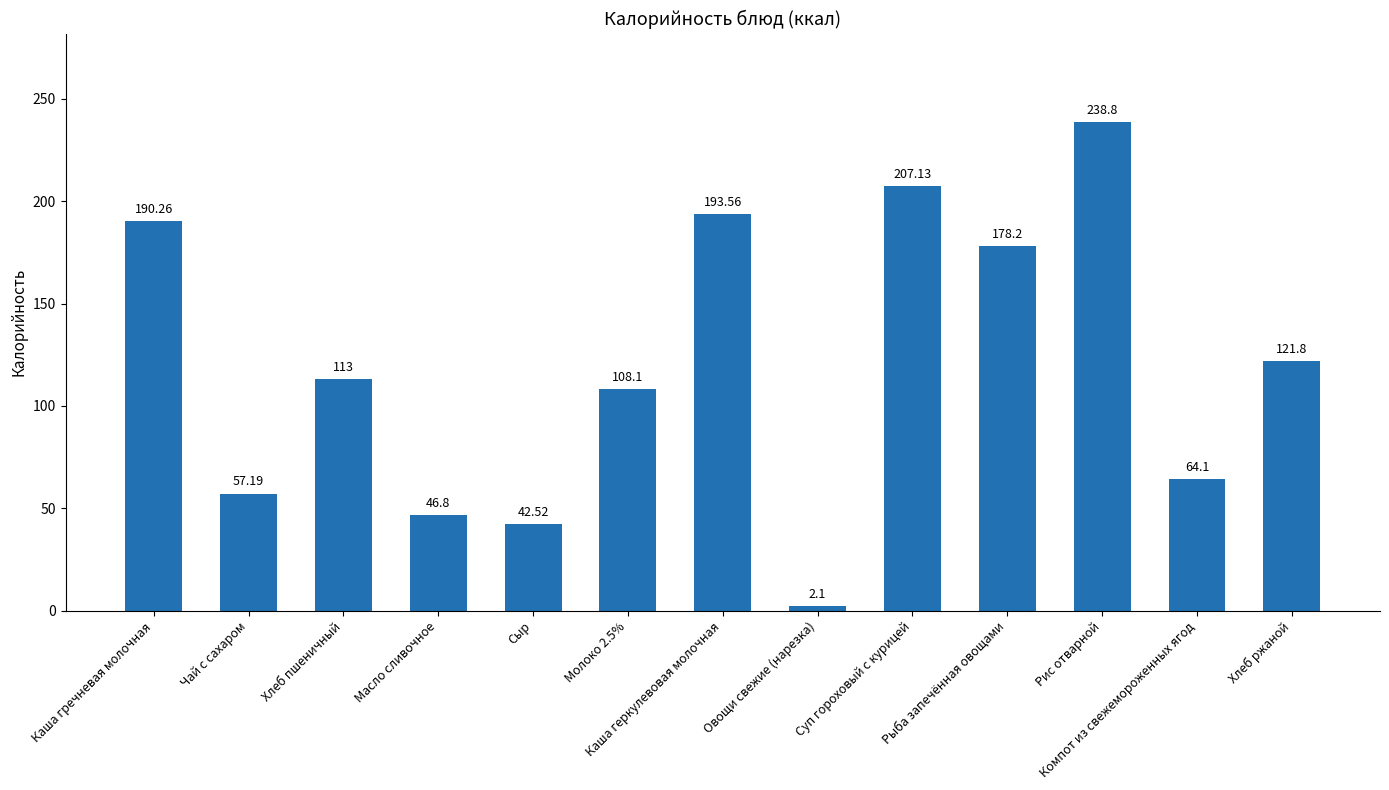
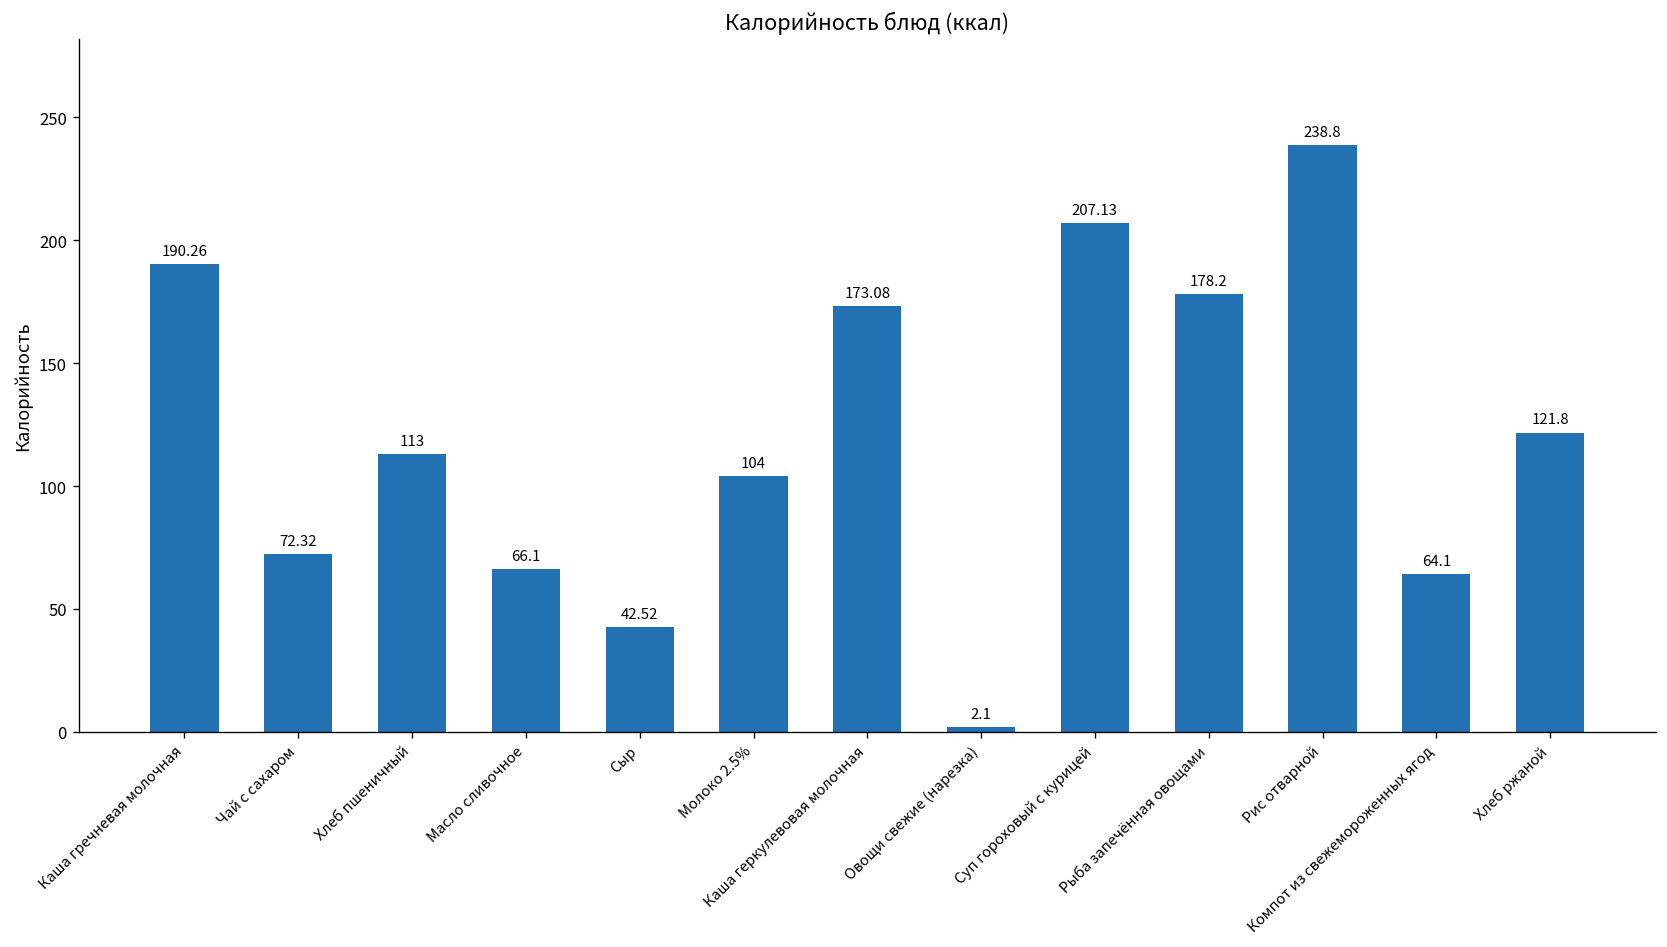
  {
    "Каша гречневая молочная": 190.26,
-   "Чай с сахаром": 57.19,
+   "Чай с сахаром": 72.32,
    "Хлеб пшеничный": 113,
-   "Масло сливочное": 46.8,
+   "Масло сливочное": 66.1,
    "Сыр": 42.52,
-   "Молоко 2.5%": 108.1,
-   "Каша геркулевовая молочная": 193.56,
+   "Молоко 2.5%": 104,
+   "Каша геркулевовая молочная": 173.08,
    "Овощи свежие (нарезка)": 2.1,
    "Суп гороховый с курицей": 207.13,
    "Рыба запечённая овощами": 178.2,
    "Рис отварной": 238.8,
    "Компот из свежемороженных ягод": 64.1,
    "Хлеб ржаной": 121.8
  }
